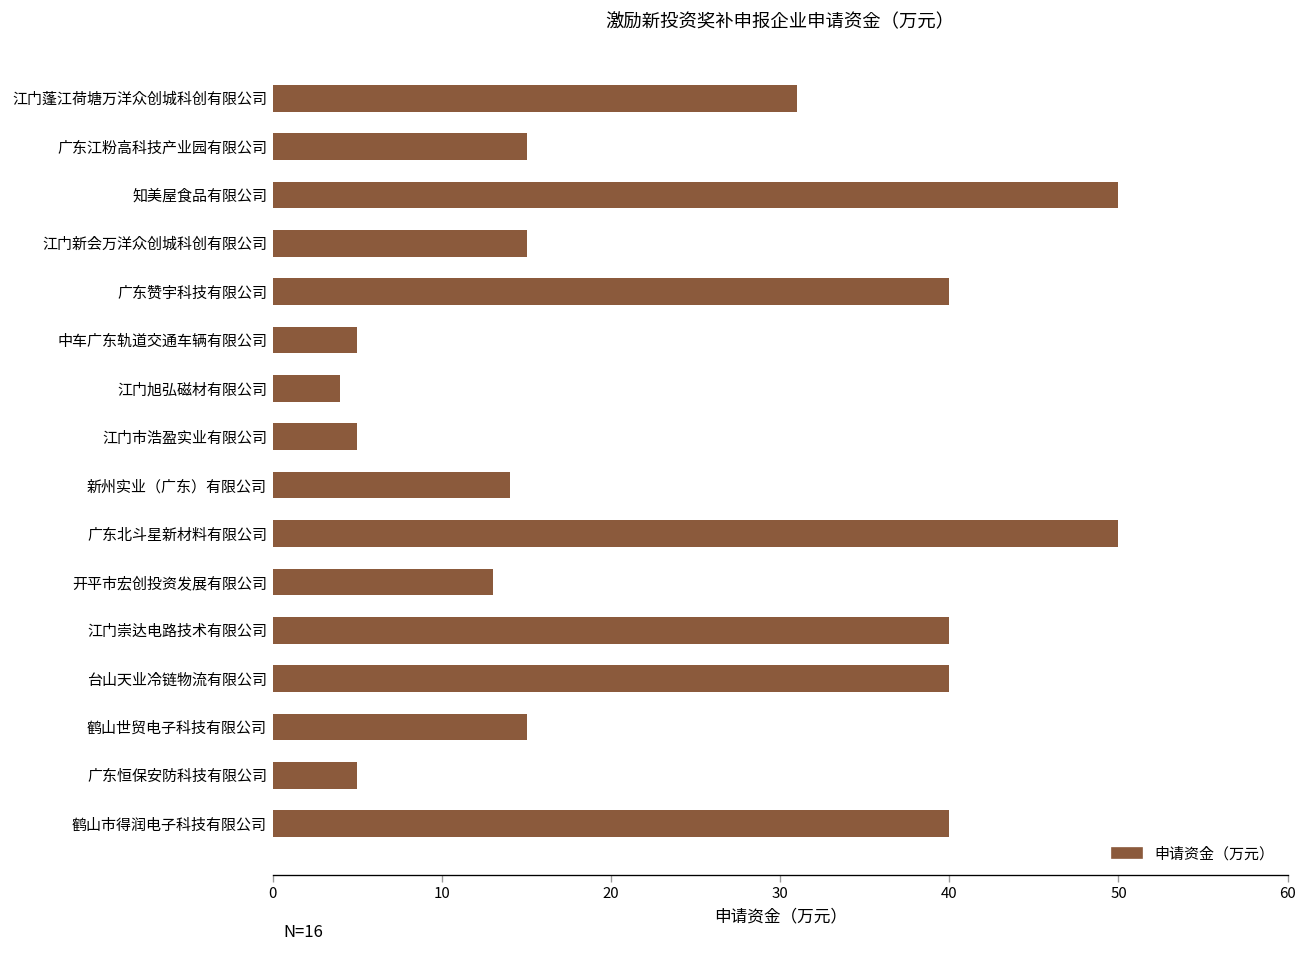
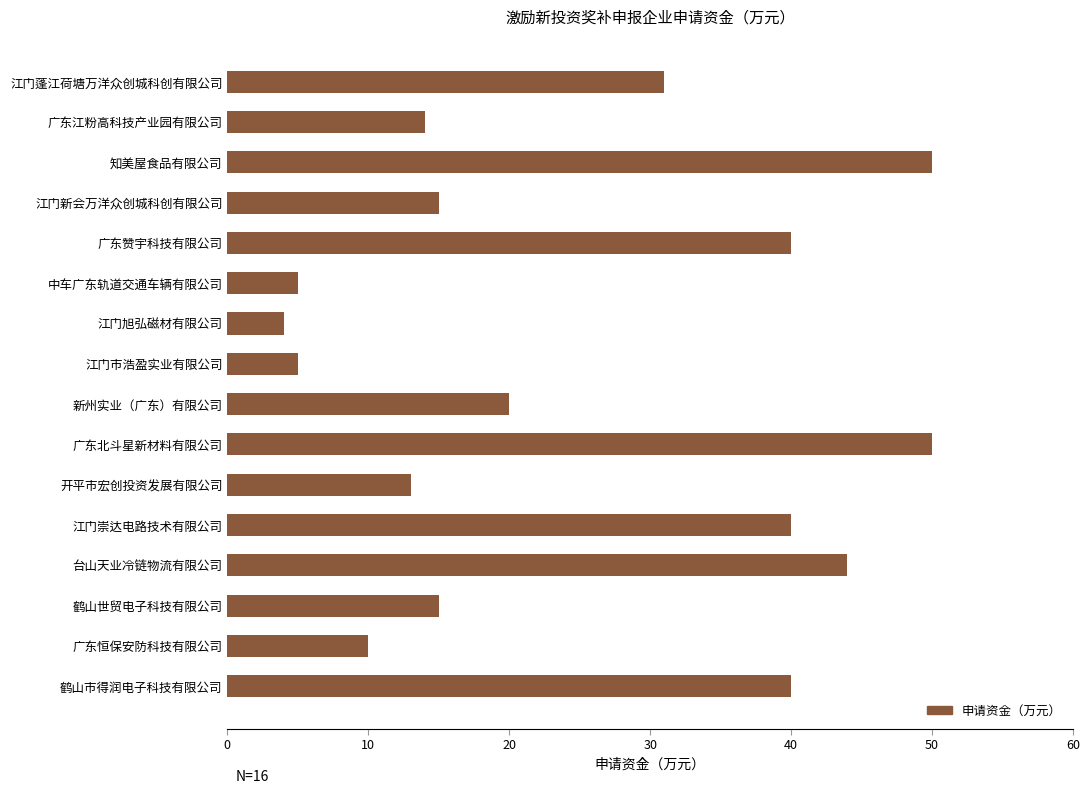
  {
    "江门蓬江荷塘万洋众创城科创有限公司": 31,
-   "广东江粉高科技产业园有限公司": 15,
+   "广东江粉高科技产业园有限公司": 14,
    "知美屋食品有限公司": 50,
    "江门新会万洋众创城科创有限公司": 15,
    "广东赞宇科技有限公司": 40,
    "中车广东轨道交通车辆有限公司": 5,
    "江门旭弘磁材有限公司": 4,
    "江门市浩盈实业有限公司": 5,
-   "新州实业（广东）有限公司": 14,
+   "新州实业（广东）有限公司": 20,
    "广东北斗星新材料有限公司": 50,
    "开平市宏创投资发展有限公司": 13,
    "江门崇达电路技术有限公司": 40,
-   "台山天业冷链物流有限公司": 40,
+   "台山天业冷链物流有限公司": 44,
    "鹤山世贸电子科技有限公司": 15,
-   "广东恒保安防科技有限公司": 5,
+   "广东恒保安防科技有限公司": 10,
    "鹤山市得润电子科技有限公司": 40
  }
